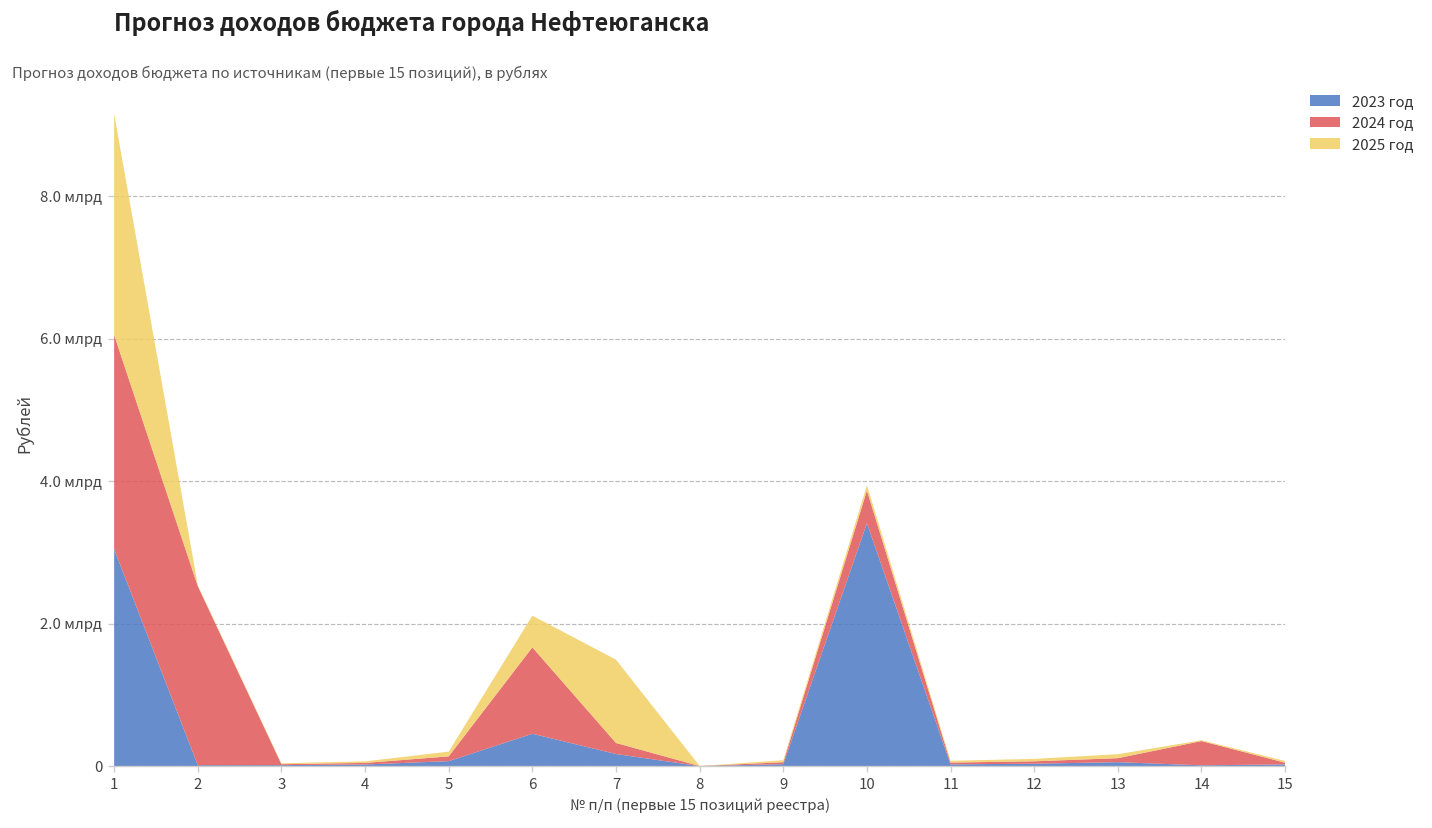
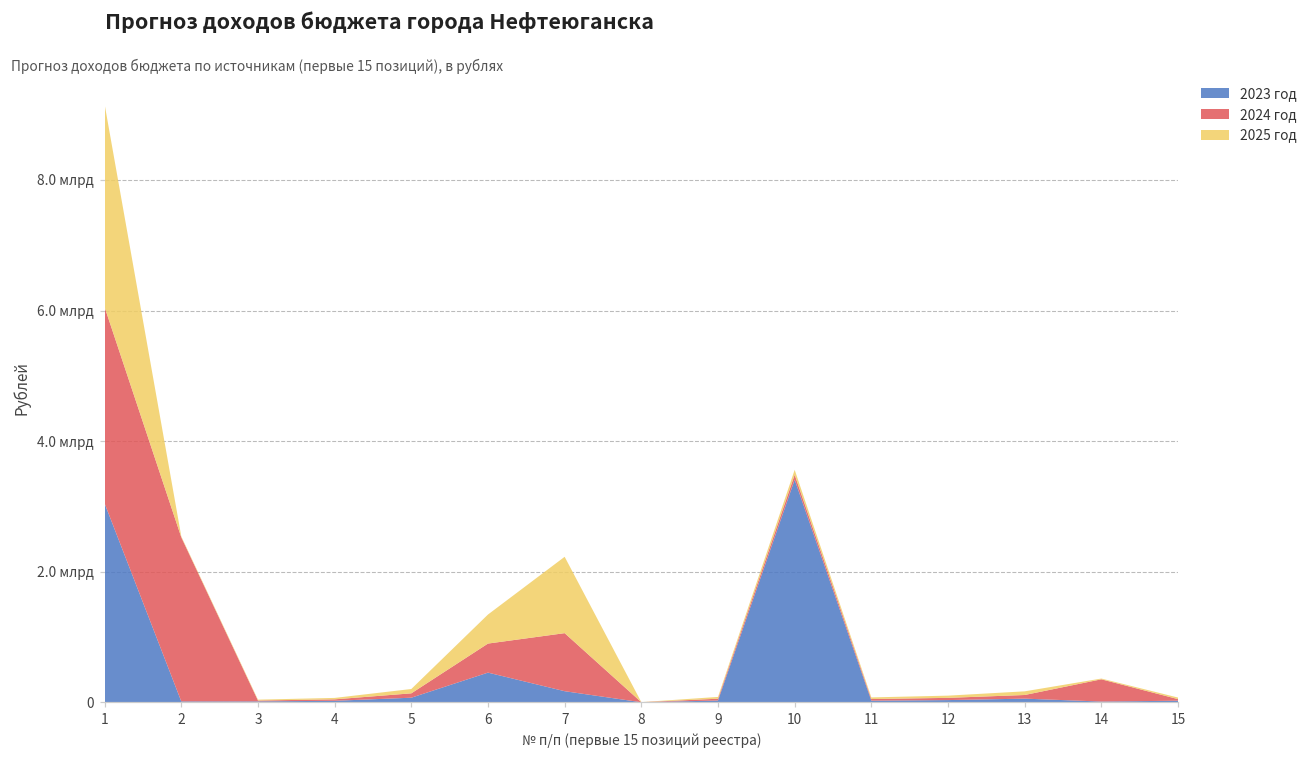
  {
    "2023 год": {
      "1": "3.0 млрд",
      "5": "0.1 млрд",
      "6": "0.5 млрд",
      "7": "0.2 млрд",
      "10": "3.4 млрд",
      "13": "0.1 млрд"
    },
    "2024 год": {
      "1": "3.0 млрд",
      "5": "0.1 млрд",
-     "6": "1.2 млрд",
-     "7": "0.2 млрд",
-     "10": "0.5 млрд",
+     "6": "0.4 млрд",
+     "7": "0.9 млрд",
+     "10": "0.1 млрд",
      "13": "0.1 млрд"
    },
    "2025 год": {
      "1": "3.1 млрд",
      "5": "0.1 млрд",
      "6": "0.4 млрд",
      "7": "1.2 млрд",
      "10": "0.1 млрд",
      "13": "0.1 млрд"
    }
  }
